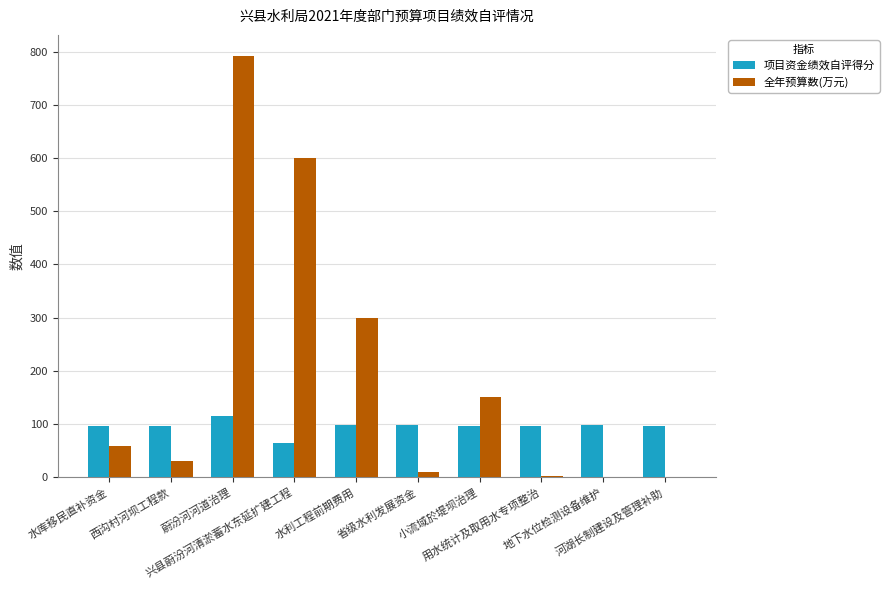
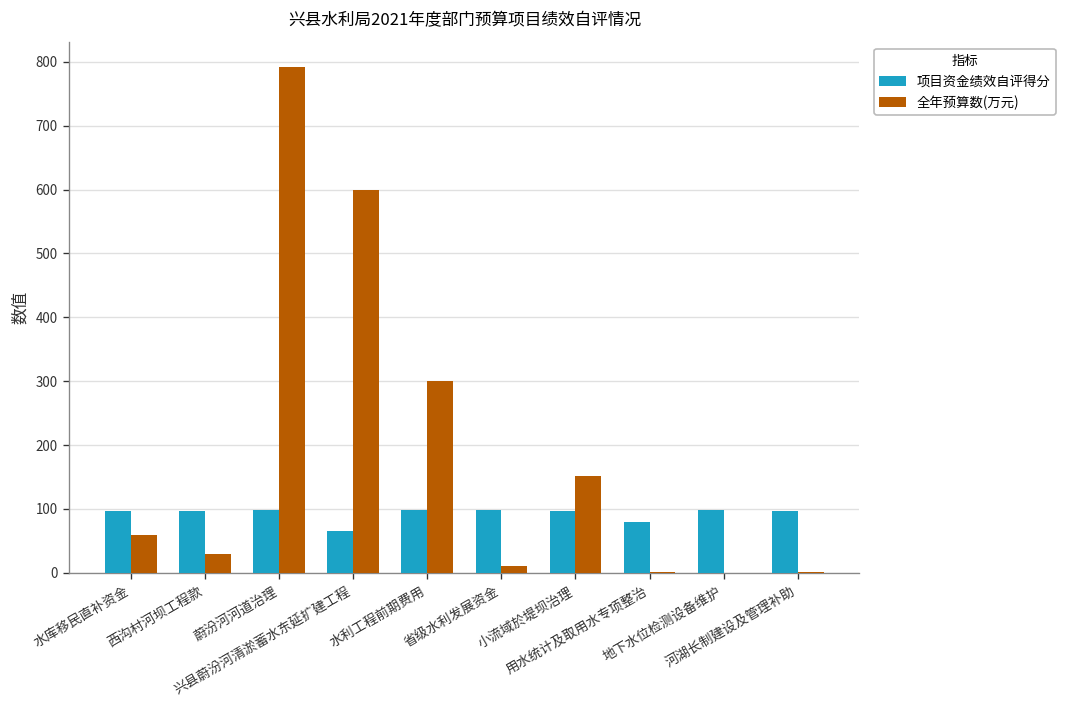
  {
    "项目资金绩效自评得分": {
      "水库移民直补资金": 100,
      "西沟村河坝工程款": 100,
-     "蔚汾河河道治理": 120,
+     "蔚汾河河道治理": 100,
      "兴县蔚汾河清淤蓄水东延扩建工程": 70,
      "水利工程前期费用": 100,
      "省级水利发展资金": 100,
      "小流域於堤坝治理": 100,
-     "用水统计及取用水专项整治": 100,
+     "用水统计及取用水专项整治": 80,
      "地下水位检测设备维护": 100,
      "河湖长制建设及管理补助": 100
    },
    "全年预算数(万元)": {
      "水库移民直补资金": 60,
      "西沟村河坝工程款": 30,
      "蔚汾河河道治理": 790,
      "兴县蔚汾河清淤蓄水东延扩建工程": 600,
      "水利工程前期费用": 300,
      "省级水利发展资金": 10,
      "小流域於堤坝治理": 150
    }
  }
